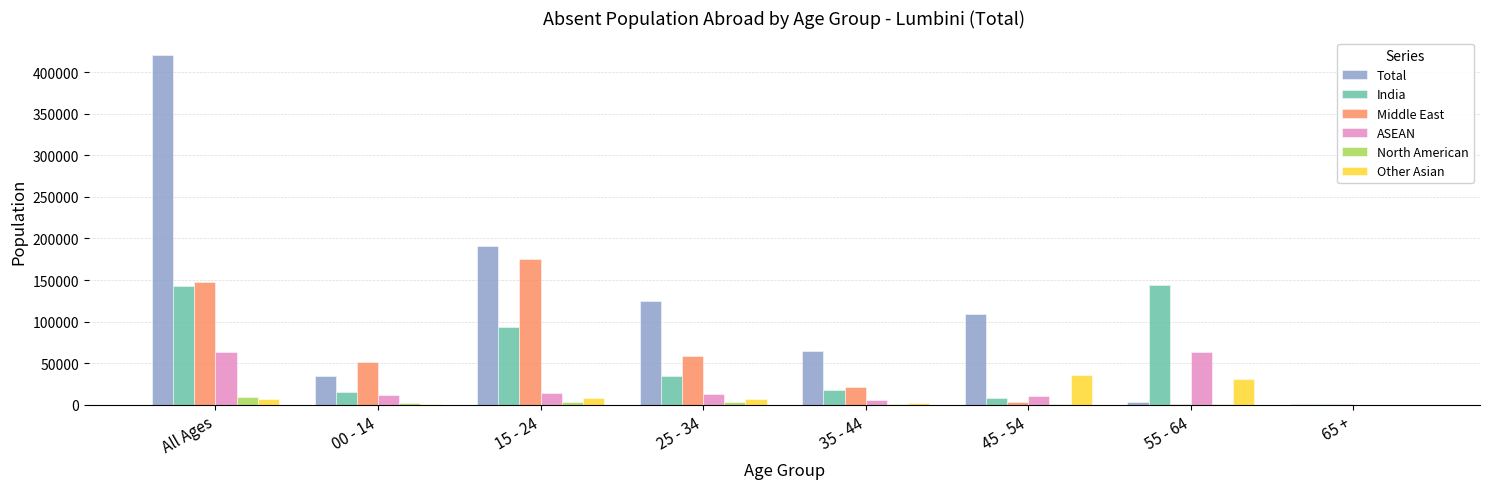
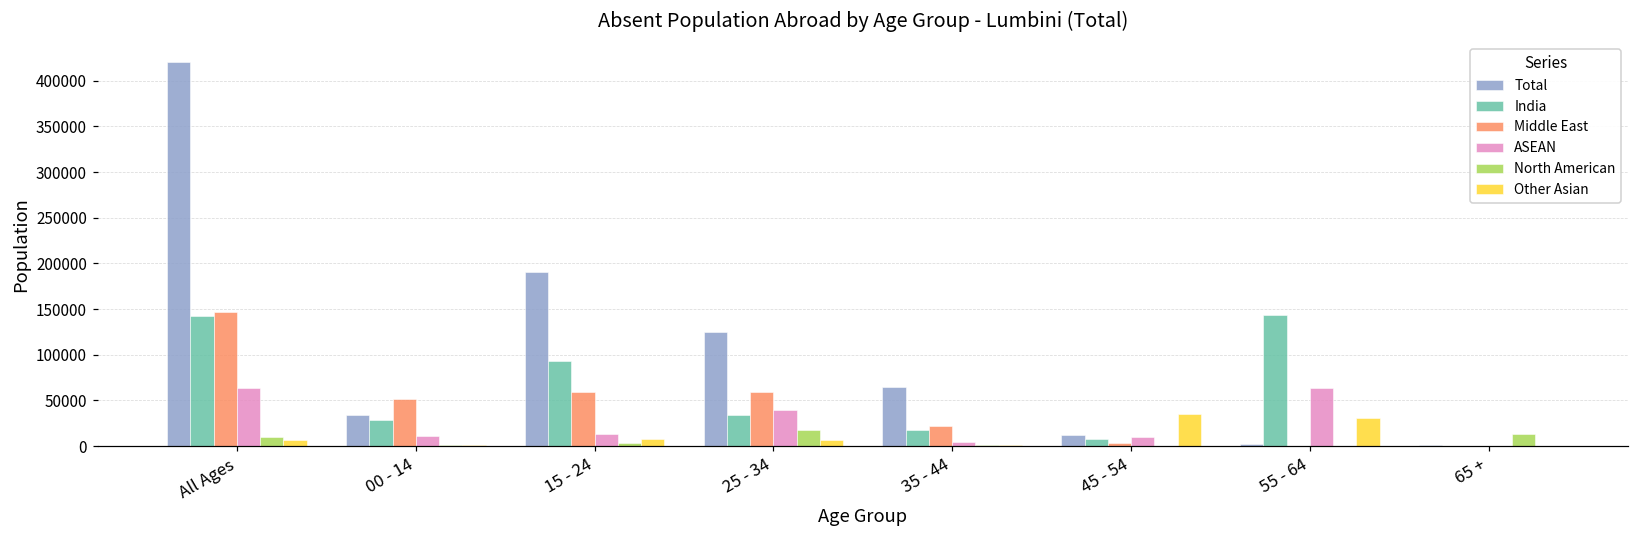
  {
    "Total": {
      "All Ages": 420000,
      "00 - 14": 30000,
      "15 - 24": 190000,
      "25 - 34": 120000,
      "35 - 44": 60000,
-     "45 - 54": 110000
+     "45 - 54": 10000
    },
    "India": {
      "All Ages": 140000,
-     "00 - 14": 20000,
+     "00 - 14": 30000,
      "15 - 24": 90000,
      "25 - 34": 30000,
      "35 - 44": 20000,
      "45 - 54": 10000,
      "55 - 64": 140000
    },
    "Middle East": {
      "All Ages": 150000,
      "00 - 14": 50000,
-     "15 - 24": 170000,
+     "15 - 24": 60000,
      "25 - 34": 60000,
      "35 - 44": 20000,
      "45 - 54": 0
    },
    "ASEAN": {
      "All Ages": 60000,
      "00 - 14": 10000,
      "15 - 24": 10000,
-     "25 - 34": 10000,
+     "25 - 34": 40000,
      "35 - 44": 10000,
      "45 - 54": 10000,
      "55 - 64": 60000
    },
    "North American": {
      "All Ages": 10000,
      "15 - 24": 0,
-     "25 - 34": 0,
-     "65 +": 0
+     "25 - 34": 20000,
+     "65 +": 10000
    },
    "Other Asian": {
      "All Ages": 10000,
      "15 - 24": 10000,
      "25 - 34": 10000,
      "45 - 54": 40000,
      "55 - 64": 30000
    }
  }
